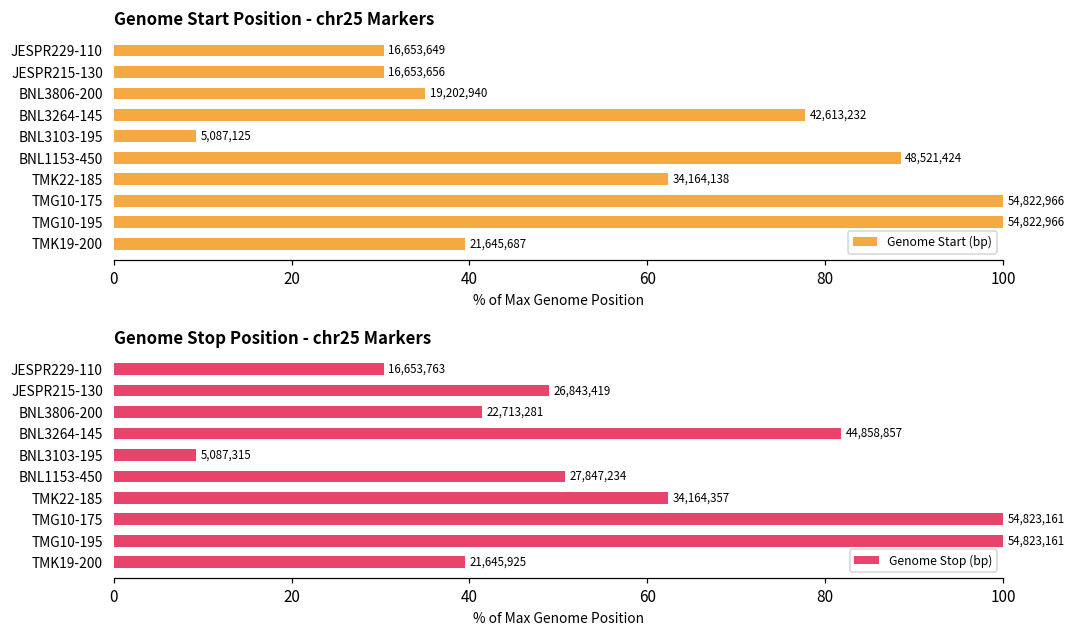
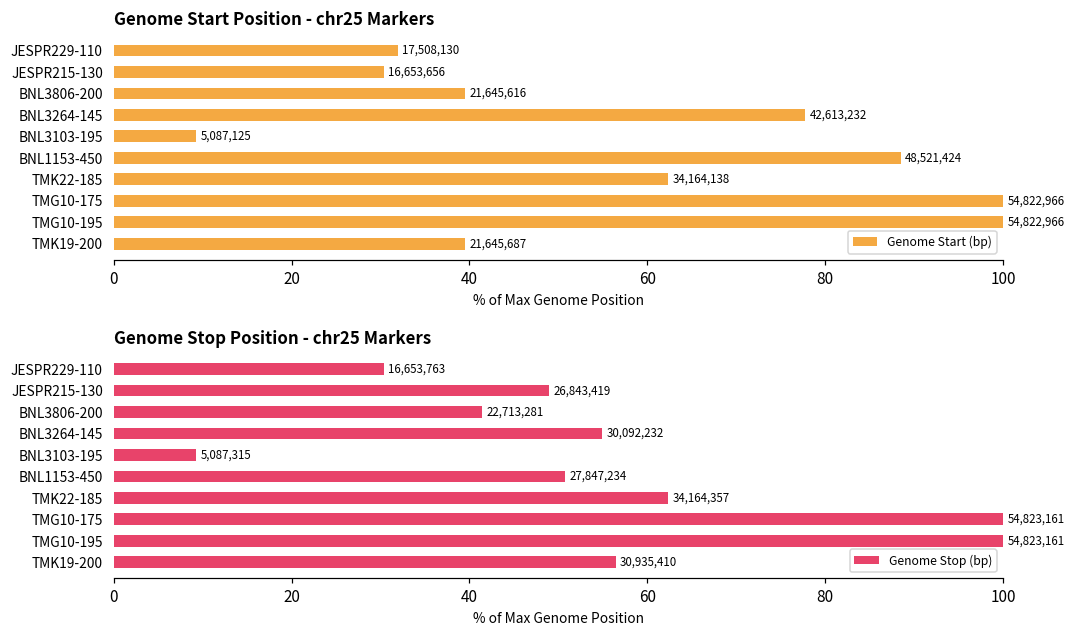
  {
    "Genome Start Position - chr25 Markers": {
-     "JESPR229-110": "16,653,649",
-     "BNL3806-200": "19,202,940"
+     "JESPR229-110": "17,508,130",
+     "BNL3806-200": "21,645,616"
    },
    "Genome Stop Position - chr25 Markers": {
-     "BNL3264-145": "44,858,857",
-     "TMK19-200": "21,645,925"
+     "BNL3264-145": "30,092,232",
+     "TMK19-200": "30,935,410"
    }
  }
